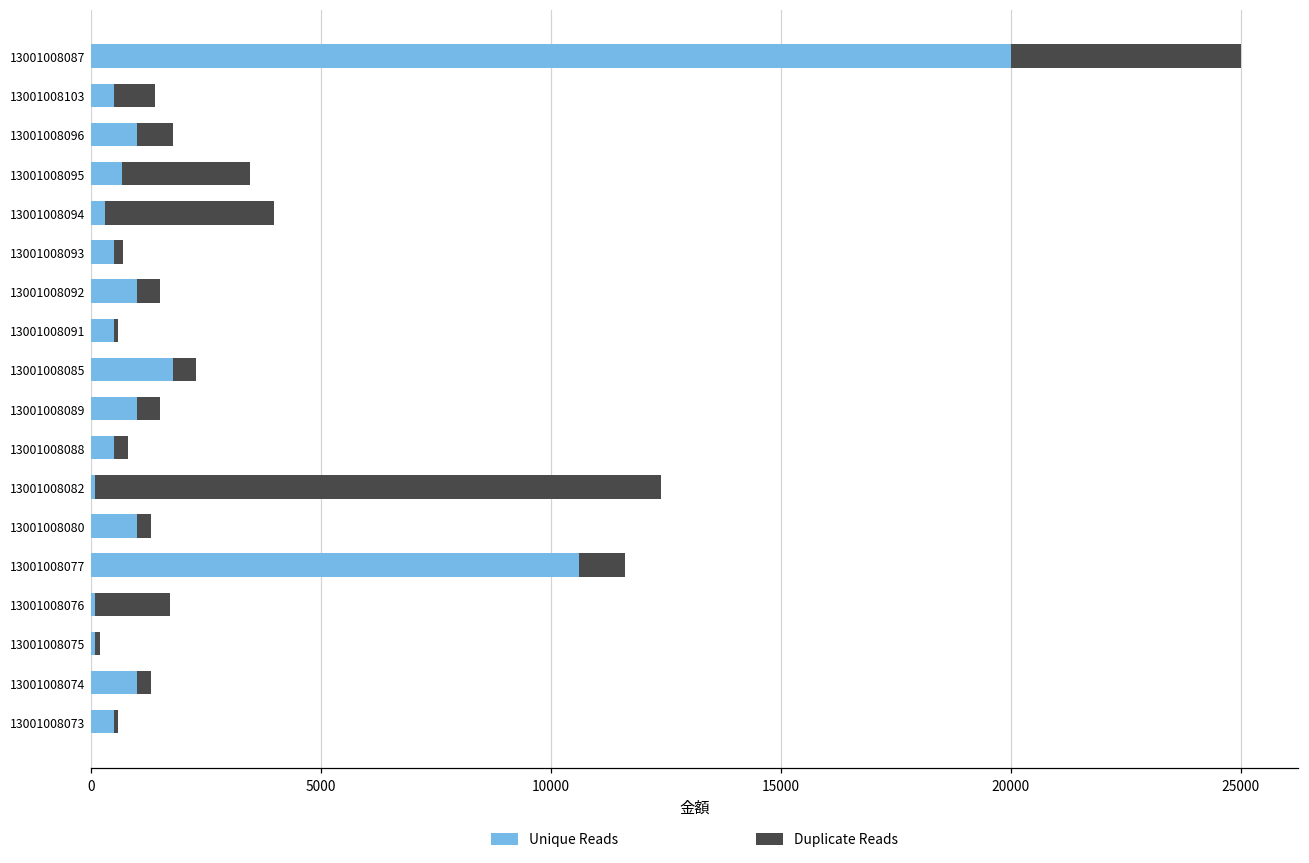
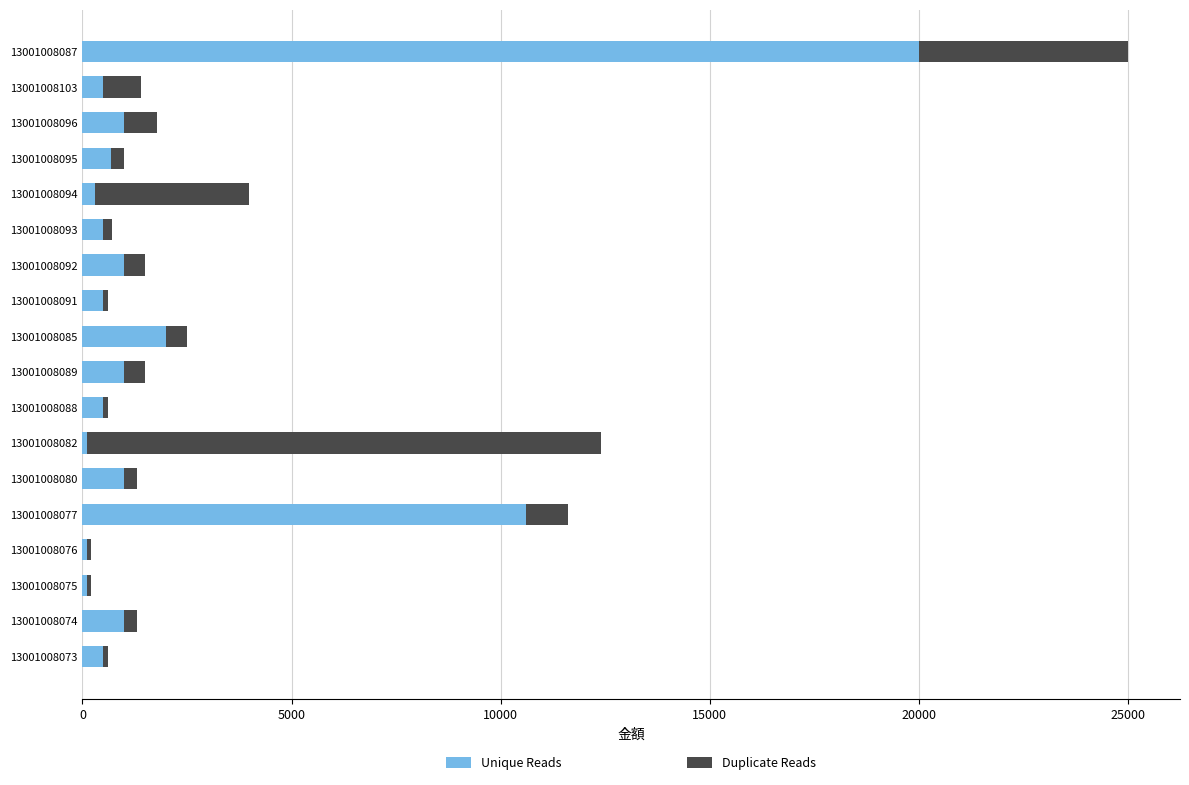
  {
    "Unique Reads": {
      "13001008087": 20000,
      "13001008103": 500,
      "13001008096": 1000,
      "13001008095": 700,
      "13001008094": 300,
      "13001008093": 500,
      "13001008092": 1000,
      "13001008091": 500,
-     "13001008085": 1800,
+     "13001008085": 2000,
      "13001008089": 1000,
      "13001008088": 500,
      "13001008082": 100,
      "13001008080": 1000,
      "13001008077": 10600,
      "13001008076": 100,
      "13001008075": 100,
      "13001008074": 1000,
      "13001008073": 500
    },
    "Duplicate Reads": {
      "13001008087": 5000,
      "13001008103": 900,
      "13001008096": 800,
-     "13001008095": 2800,
+     "13001008095": 300,
      "13001008094": 3700,
      "13001008093": 200,
      "13001008092": 500,
      "13001008091": 100,
      "13001008085": 500,
      "13001008089": 500,
-     "13001008088": 300,
+     "13001008088": 100,
      "13001008082": 12300,
      "13001008080": 300,
      "13001008077": 1000,
-     "13001008076": 1600,
+     "13001008076": 100,
      "13001008075": 100,
      "13001008074": 300,
      "13001008073": 100
    }
  }
